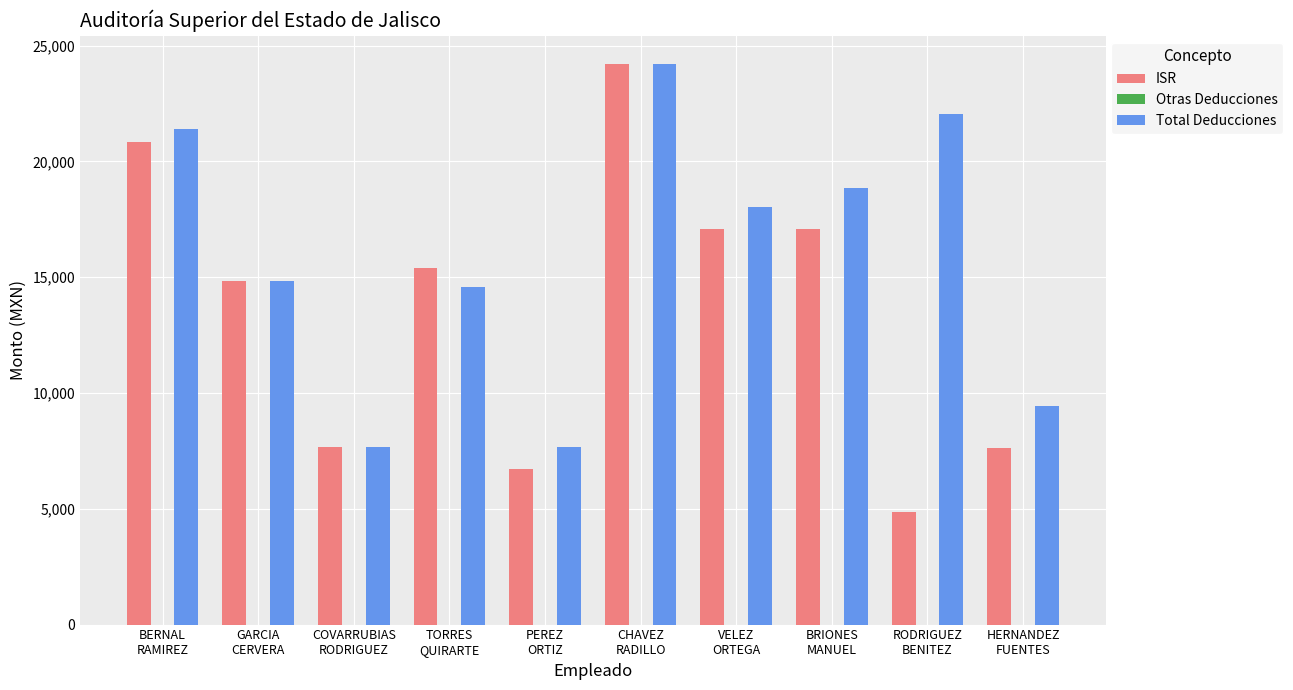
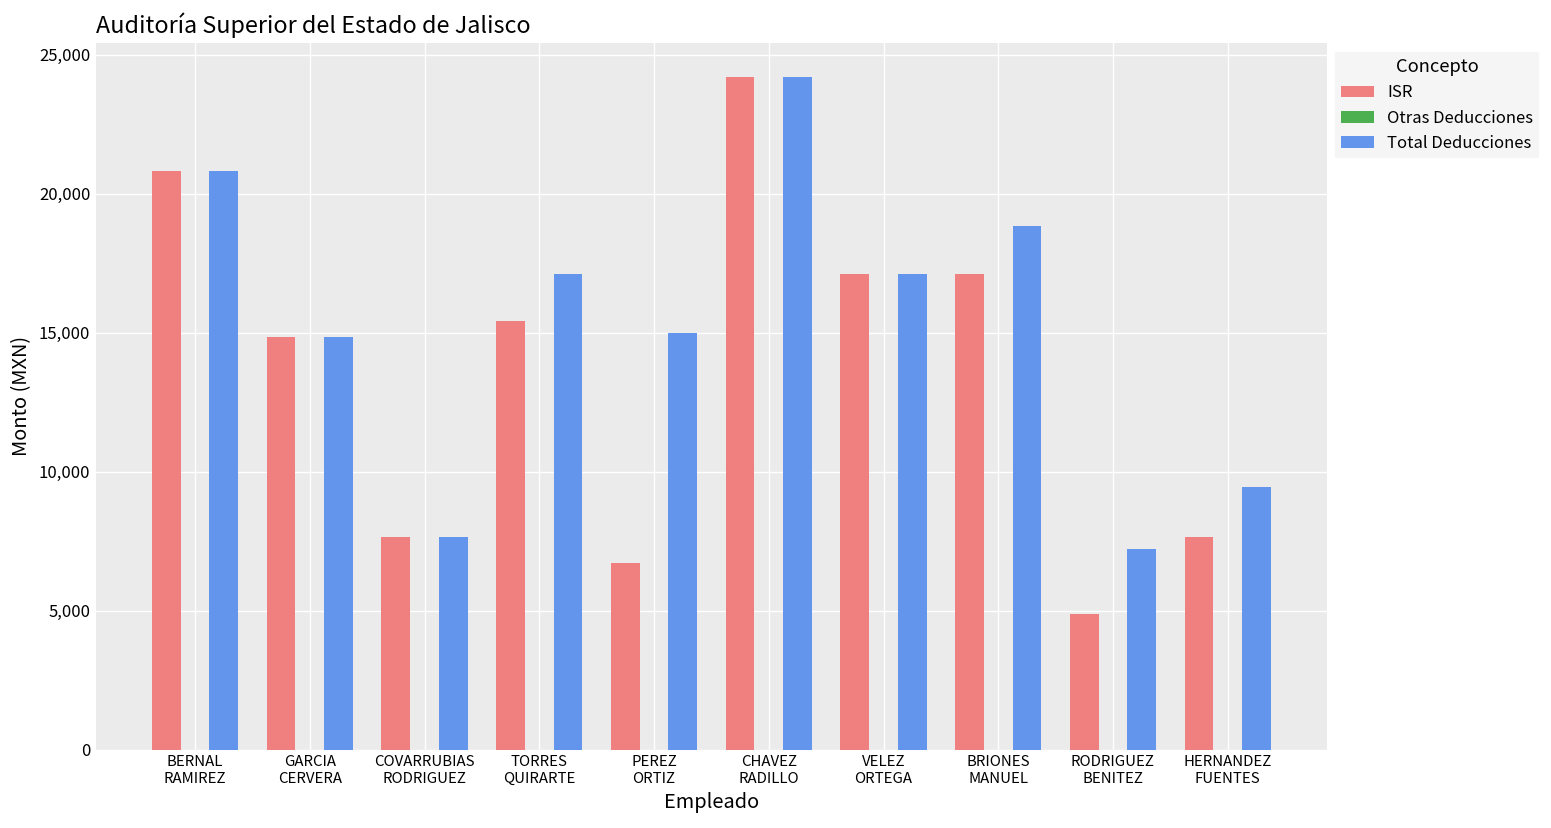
  {
    "ISR": {
      "BERNAL RAMIREZ": "20,800",
      "GARCIA CERVERA": "14,900",
      "COVARRUBIAS RODRIGUEZ": "7,700",
      "TORRES QUIRARTE": "15,400",
      "PEREZ ORTIZ": "6,700",
      "CHAVEZ RADILLO": "24,200",
      "VELEZ ORTEGA": "17,100",
      "BRIONES MANUEL": "17,100",
      "RODRIGUEZ BENITEZ": "4,900",
      "HERNANDEZ FUENTES": "7,600"
    },
    "Otras Deducciones": {
      "BERNAL RAMIREZ": "0",
      "GARCIA CERVERA": "0",
      "COVARRUBIAS RODRIGUEZ": "0",
      "TORRES QUIRARTE": "0",
      "PEREZ ORTIZ": "0",
      "CHAVEZ RADILLO": "0",
      "VELEZ ORTEGA": "0",
      "BRIONES MANUEL": "0",
      "RODRIGUEZ BENITEZ": "0",
      "HERNANDEZ FUENTES": "0"
    },
    "Total Deducciones": {
-     "BERNAL RAMIREZ": "21,400",
+     "BERNAL RAMIREZ": "20,800",
      "GARCIA CERVERA": "14,900",
      "COVARRUBIAS RODRIGUEZ": "7,700",
-     "TORRES QUIRARTE": "14,600",
-     "PEREZ ORTIZ": "7,700",
+     "TORRES QUIRARTE": "17,100",
+     "PEREZ ORTIZ": "15,000",
      "CHAVEZ RADILLO": "24,200",
-     "VELEZ ORTEGA": "18,000",
+     "VELEZ ORTEGA": "17,100",
      "BRIONES MANUEL": "18,800",
-     "RODRIGUEZ BENITEZ": "22,000",
+     "RODRIGUEZ BENITEZ": "7,200",
      "HERNANDEZ FUENTES": "9,400"
    }
  }
